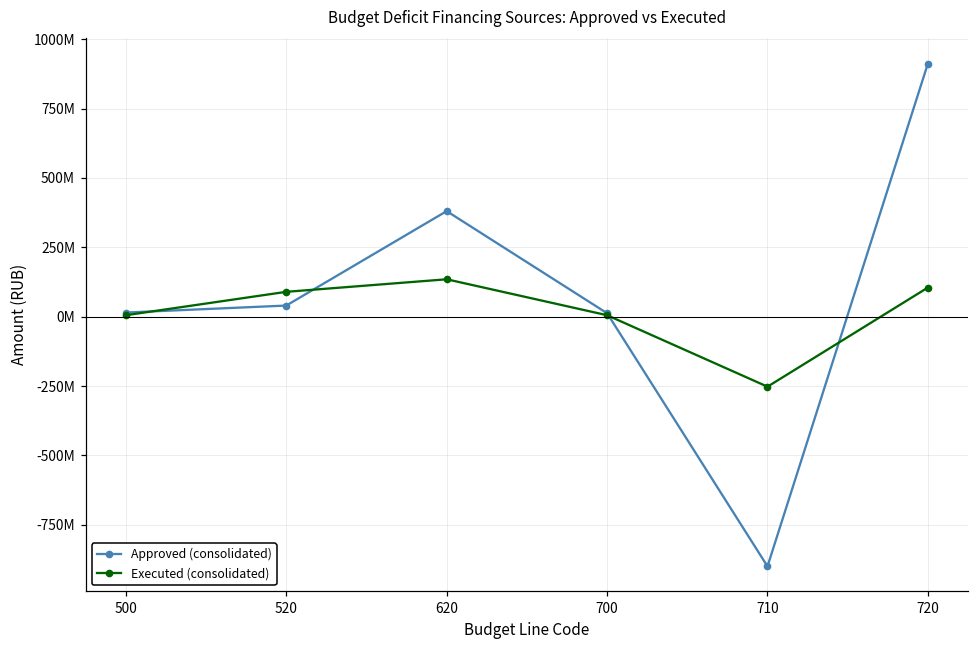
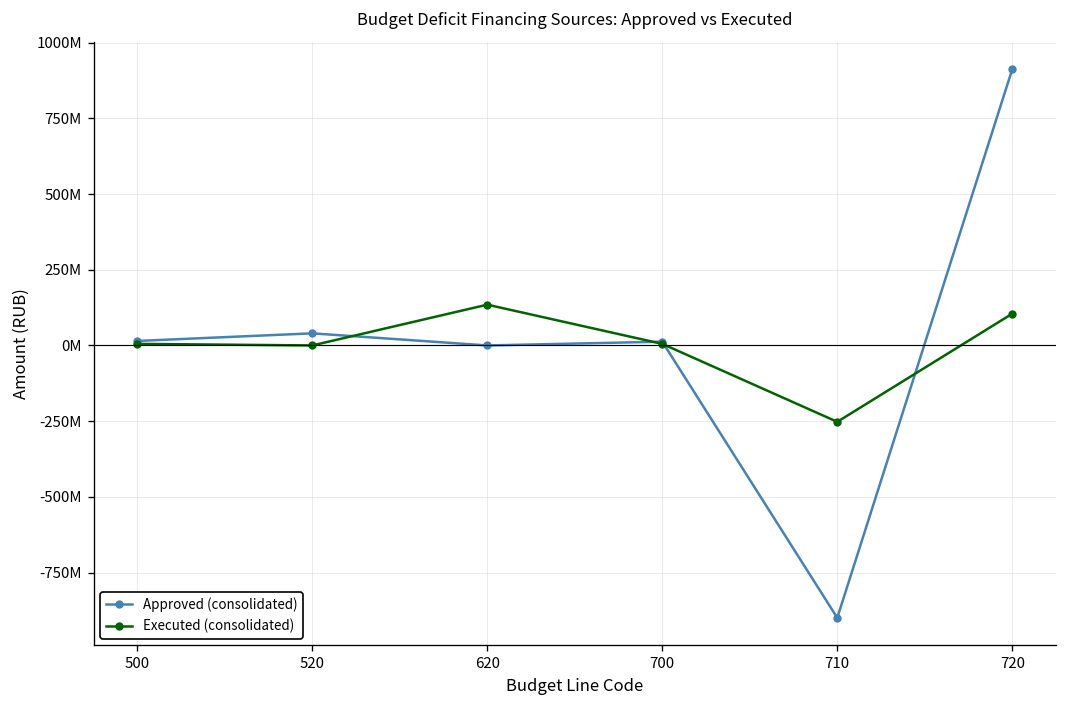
  {
    "Approved (consolidated)": {
      "520": 40000000,
-     "620": 380000000,
+     "620": 0,
      "710": -900000000,
      "720": 910000000
    },
    "Executed (consolidated)": {
-     "520": 90000000,
+     "520": 0,
      "620": 130000000,
      "710": -250000000,
      "720": 100000000
    }
  }
